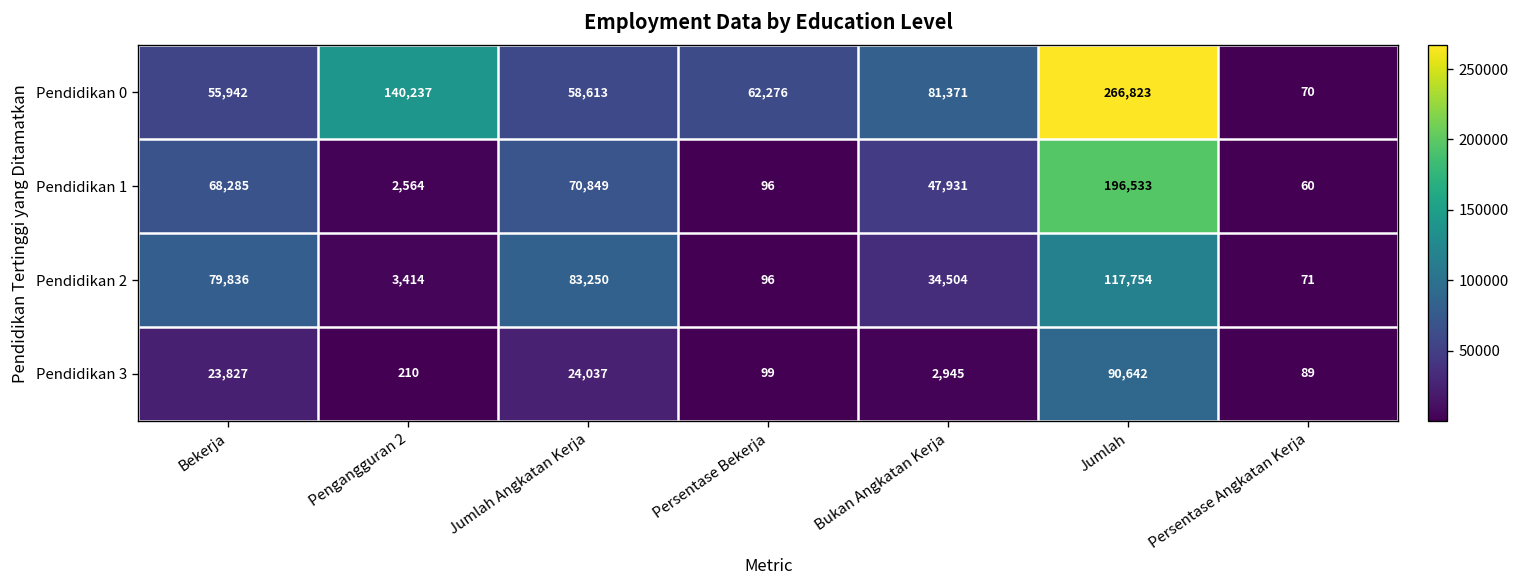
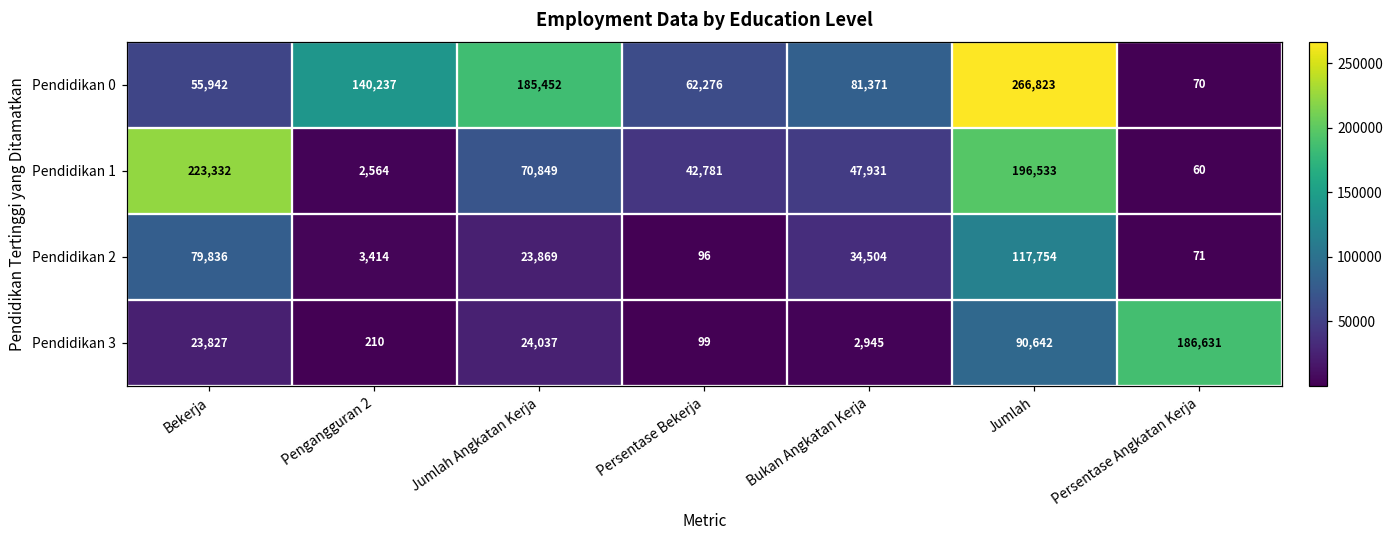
  {
    "Pendidikan 0": {
      "Bekerja": "55,942",
      "Pengangguran 2": "140,237",
-     "Jumlah Angkatan Kerja": "58,613",
+     "Jumlah Angkatan Kerja": "185,452",
      "Persentase Bekerja": "62,276",
      "Bukan Angkatan Kerja": "81,371",
      "Jumlah": "266,823",
      "Persentase Angkatan Kerja": "70"
    },
    "Pendidikan 1": {
-     "Bekerja": "68,285",
+     "Bekerja": "223,332",
      "Pengangguran 2": "2,564",
      "Jumlah Angkatan Kerja": "70,849",
-     "Persentase Bekerja": "96",
+     "Persentase Bekerja": "42,781",
      "Bukan Angkatan Kerja": "47,931",
      "Jumlah": "196,533",
      "Persentase Angkatan Kerja": "60"
    },
    "Pendidikan 2": {
      "Bekerja": "79,836",
      "Pengangguran 2": "3,414",
-     "Jumlah Angkatan Kerja": "83,250",
+     "Jumlah Angkatan Kerja": "23,869",
      "Persentase Bekerja": "96",
      "Bukan Angkatan Kerja": "34,504",
      "Jumlah": "117,754",
      "Persentase Angkatan Kerja": "71"
    },
    "Pendidikan 3": {
      "Bekerja": "23,827",
      "Pengangguran 2": "210",
      "Jumlah Angkatan Kerja": "24,037",
      "Persentase Bekerja": "99",
      "Bukan Angkatan Kerja": "2,945",
      "Jumlah": "90,642",
-     "Persentase Angkatan Kerja": "89"
+     "Persentase Angkatan Kerja": "186,631"
    }
  }
